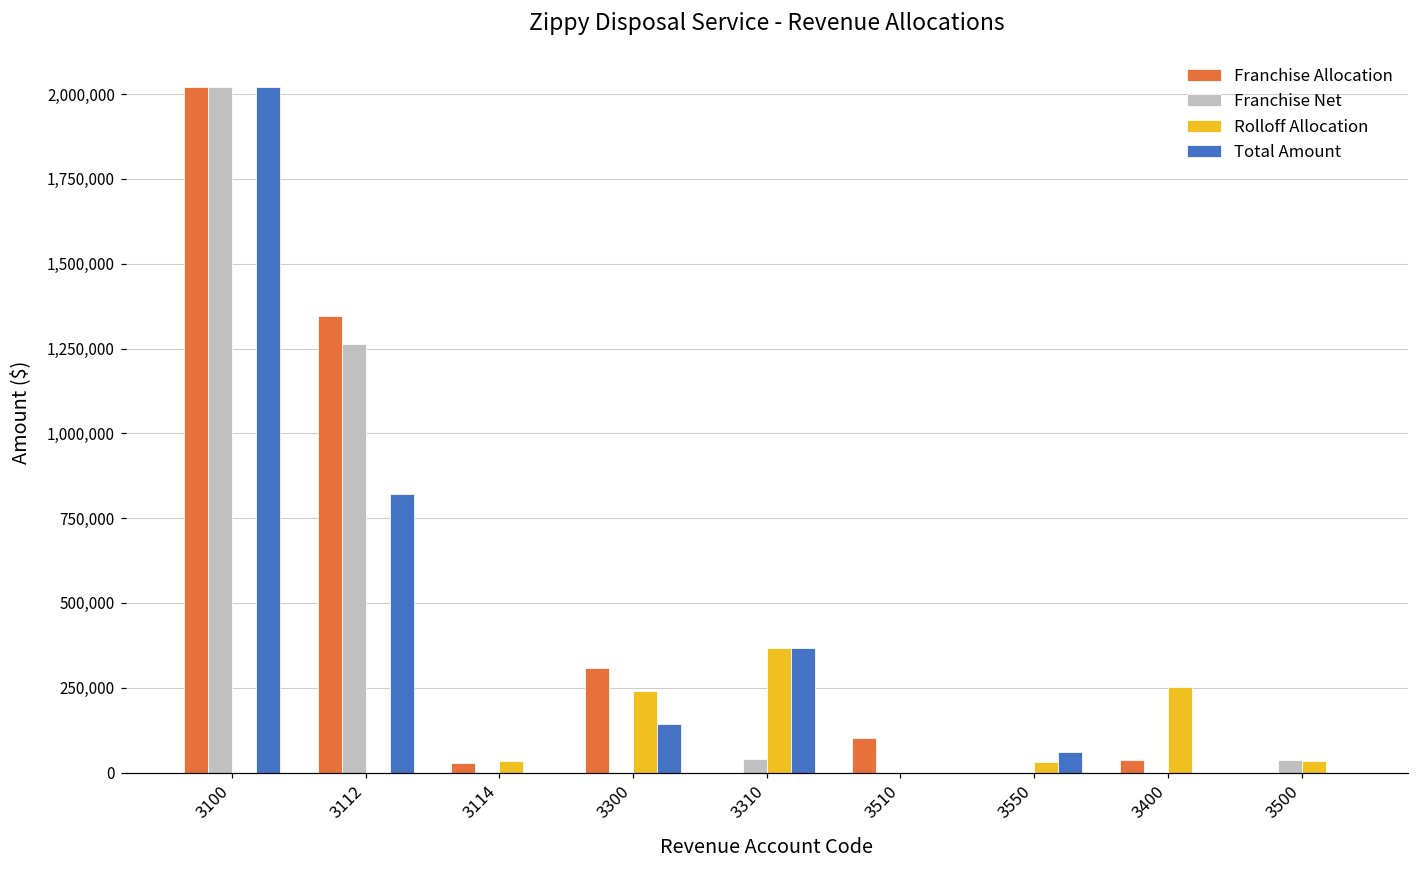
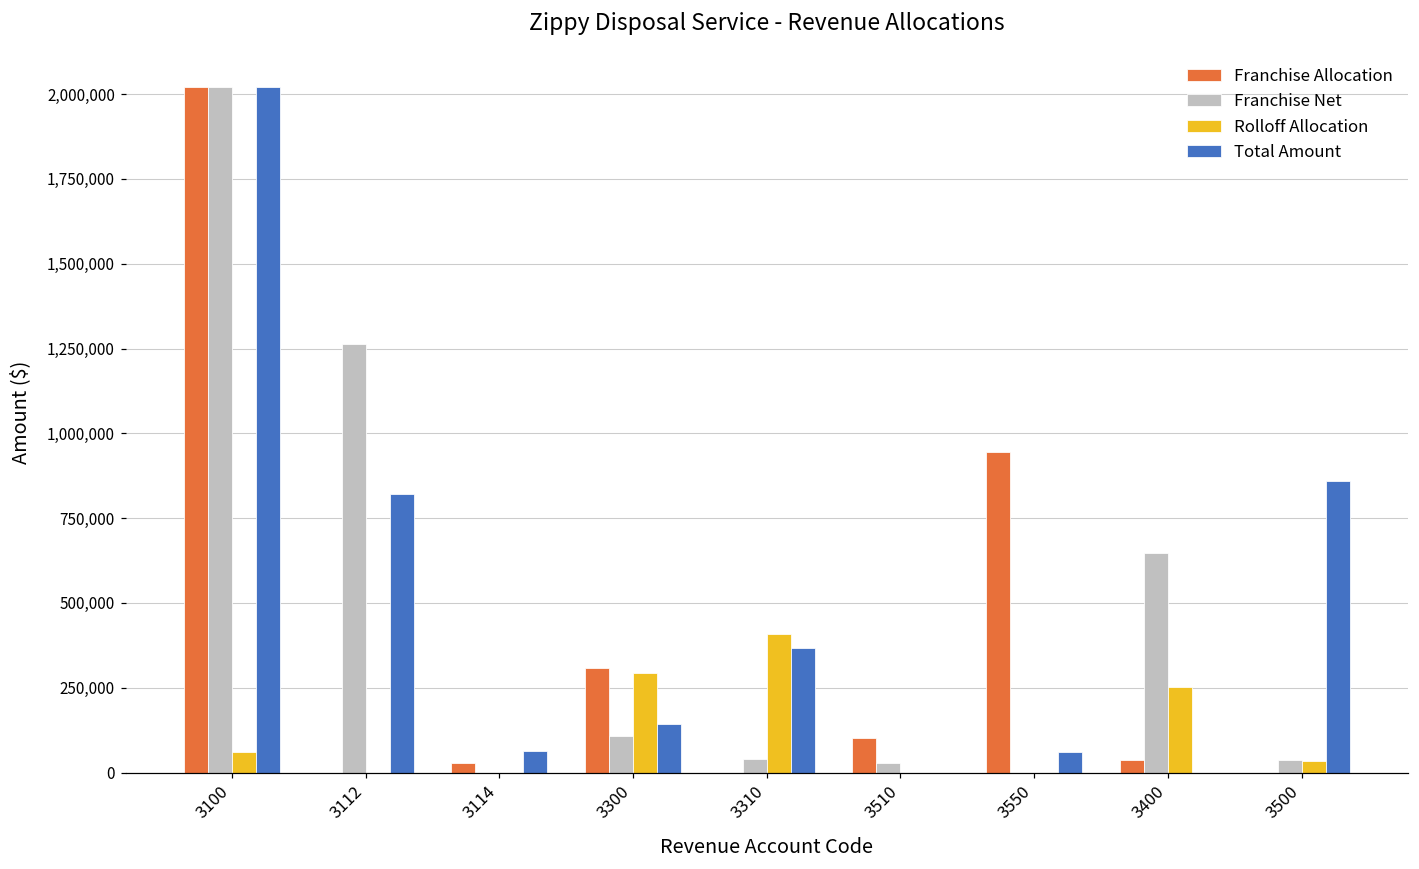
  {
    "Franchise Allocation": {
      "3100": "2,020,000",
-     "3112": "1,350,000",
+     "3112": "0",
      "3114": "30,000",
      "3300": "310,000",
      "3310": "0",
      "3510": "100,000",
-     "3550": "0",
+     "3550": "950,000",
      "3400": "40,000",
      "3500": "0"
    },
    "Franchise Net": {
      "3100": "2,020,000",
      "3112": "1,260,000",
      "3114": "0",
-     "3300": "0",
+     "3300": "110,000",
      "3310": "40,000",
-     "3510": "0",
+     "3510": "30,000",
      "3550": "0",
-     "3400": "0",
+     "3400": "650,000",
      "3500": "40,000"
    },
    "Rolloff Allocation": {
-     "3100": "0",
+     "3100": "60,000",
      "3112": "0",
-     "3114": "30,000",
-     "3300": "240,000",
-     "3310": "370,000",
+     "3114": "0",
+     "3300": "290,000",
+     "3310": "410,000",
      "3510": "0",
-     "3550": "30,000",
+     "3550": "0",
      "3400": "250,000",
      "3500": "40,000"
    },
    "Total Amount": {
      "3100": "2,020,000",
      "3112": "820,000",
-     "3114": "0",
+     "3114": "60,000",
      "3300": "140,000",
      "3310": "370,000",
      "3510": "0",
      "3550": "60,000",
      "3400": "0",
-     "3500": "0"
+     "3500": "860,000"
    }
  }
